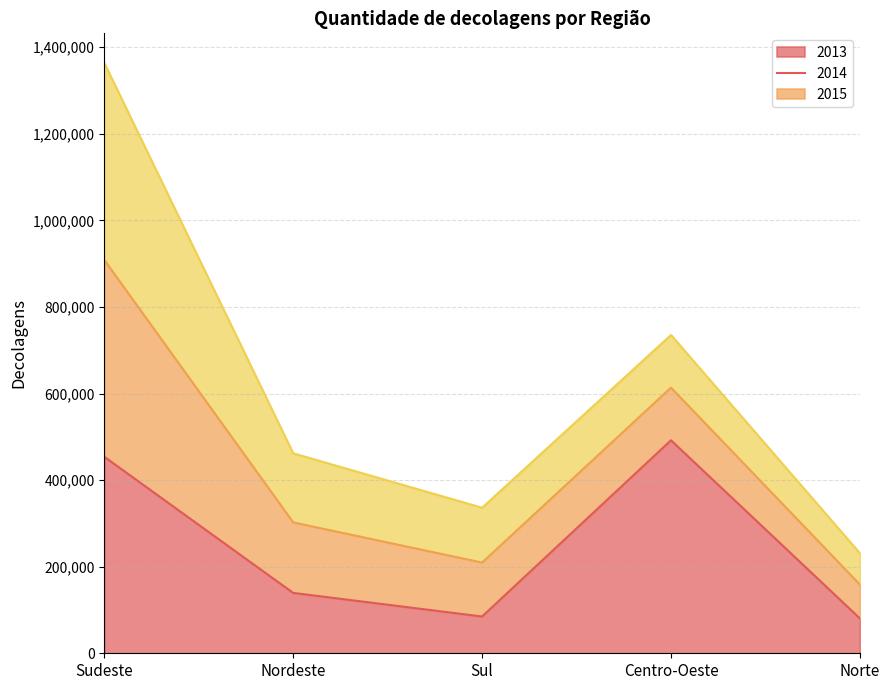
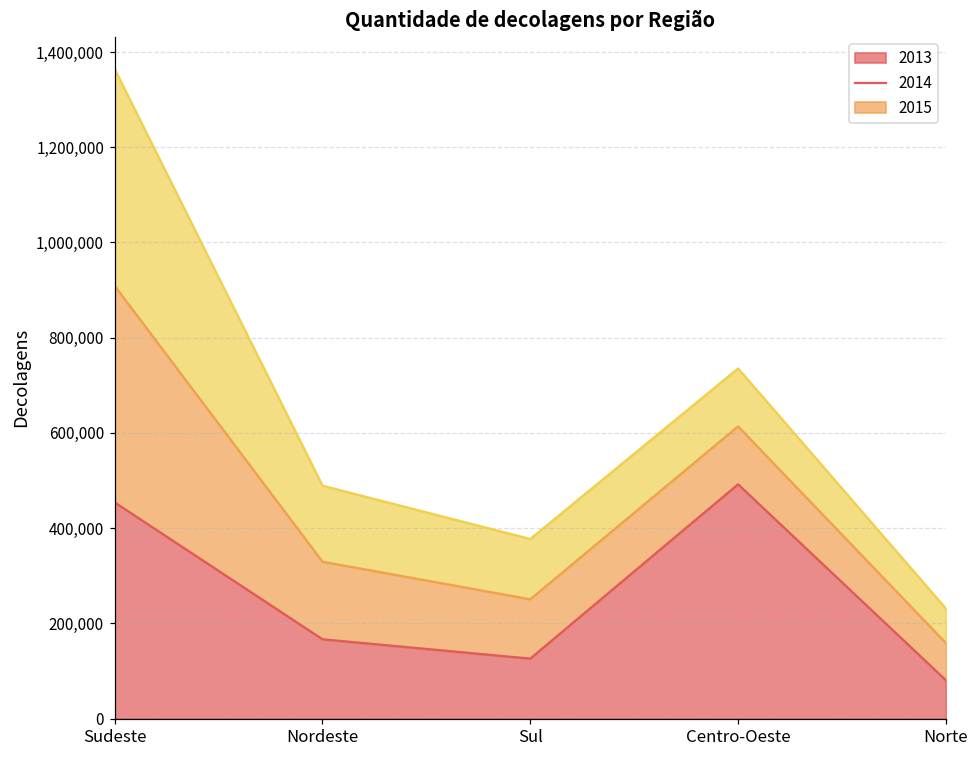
  {
    "2013": {
      "Sudeste": "450,000",
-     "Nordeste": "140,000",
-     "Sul": "80,000",
+     "Nordeste": "170,000",
+     "Sul": "130,000",
      "Centro-Oeste": "490,000",
      "Norte": "80,000"
    }
  }
